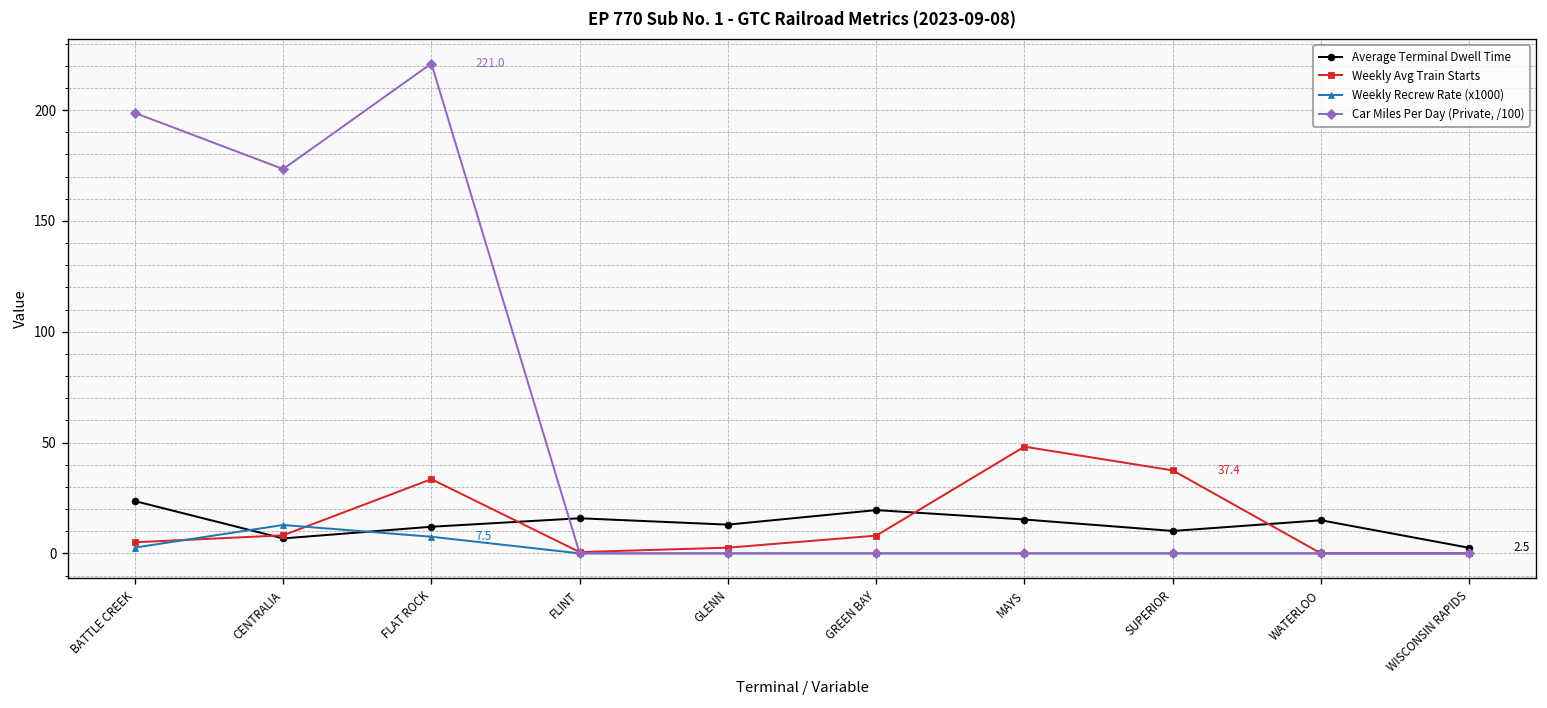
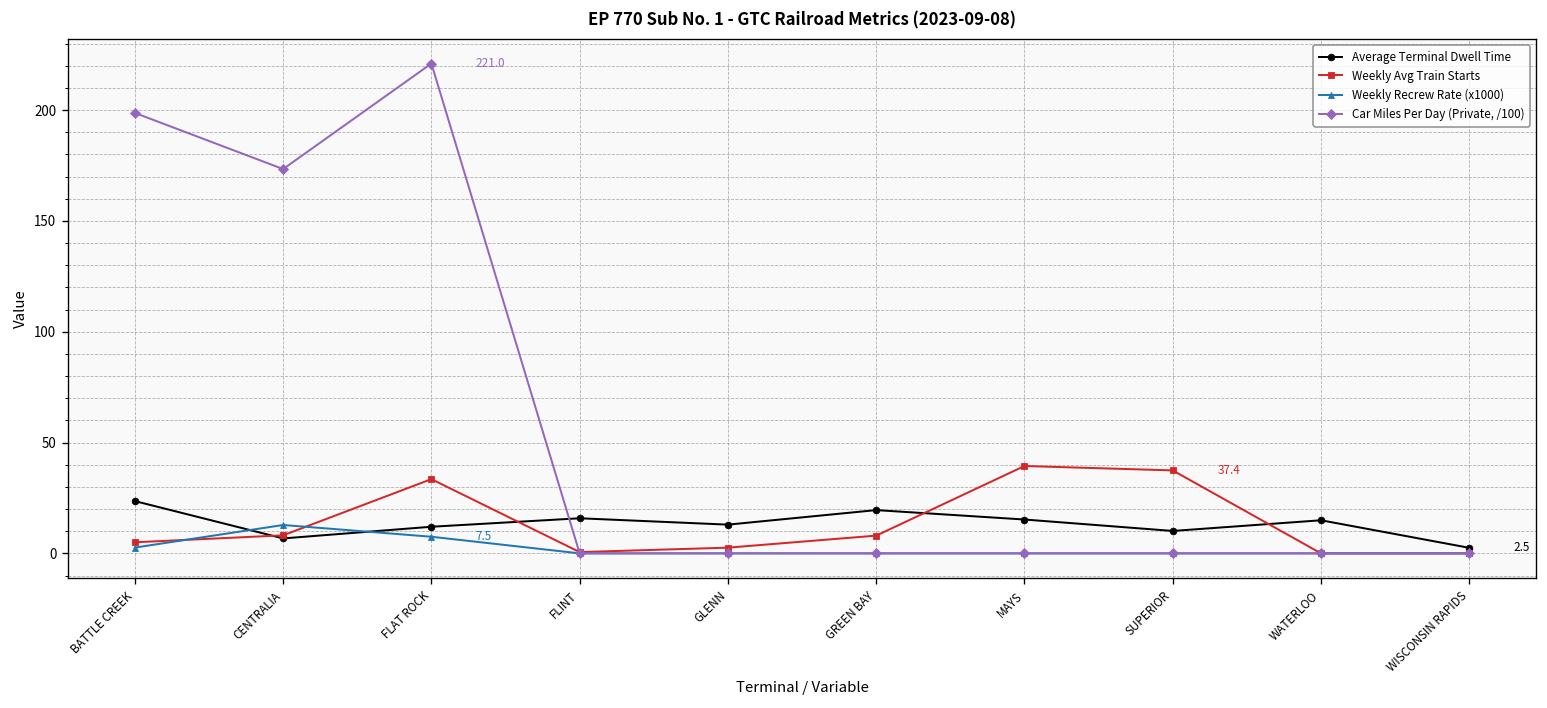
  {
    "Average Terminal Dwell Time": {
      "BATTLE CREEK": 24,
      "CENTRALIA": 7,
      "FLAT ROCK": 12,
      "FLINT": 16,
      "GLENN": 13,
      "GREEN BAY": 20,
      "MAYS": 15,
      "SUPERIOR": 10,
      "WATERLOO": 15,
      "WISCONSIN RAPIDS": 3
    },
    "Weekly Avg Train Starts": {
      "BATTLE CREEK": 5,
      "CENTRALIA": 8,
      "FLAT ROCK": 33,
      "GLENN": 3,
      "GREEN BAY": 8,
-     "MAYS": 48,
+     "MAYS": 39,
      "SUPERIOR": 37
    },
    "Weekly Recrew Rate (x1000)": {
      "BATTLE CREEK": 3,
      "CENTRALIA": 13,
      "FLAT ROCK": 8
    },
    "Car Miles Per Day (Private, /100)": {
      "BATTLE CREEK": 199,
      "CENTRALIA": 173,
      "FLAT ROCK": 221
    }
  }
